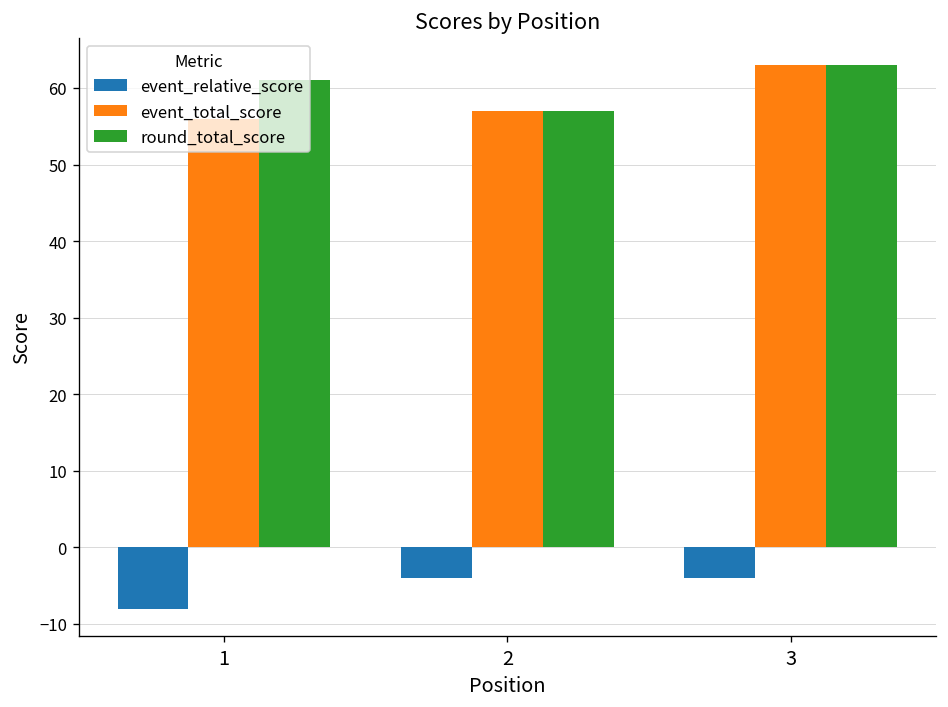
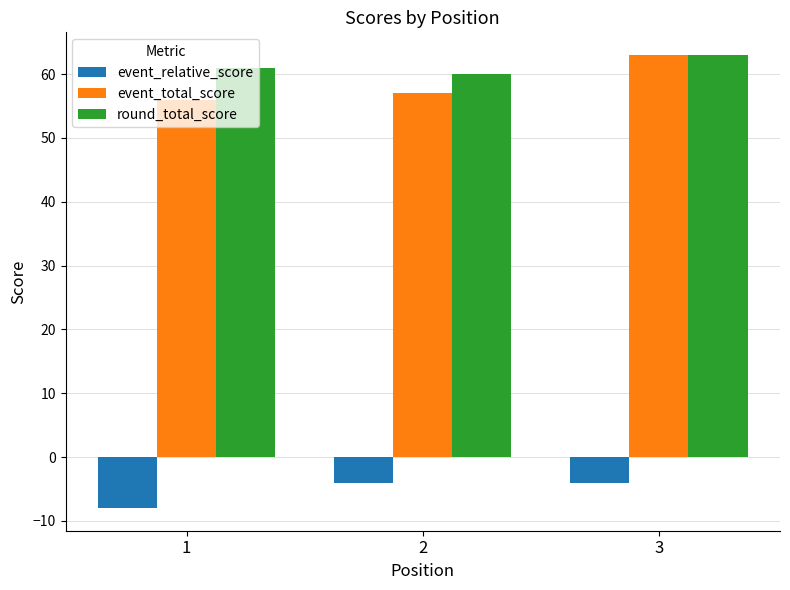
  {
    "event_relative_score": {
      "1": -8,
      "2": -4,
      "3": -4
    },
    "event_total_score": {
      "2": 57,
      "3": 63
    },
    "round_total_score": {
-     "2": 57,
+     "2": 60,
      "3": 63
    }
  }
